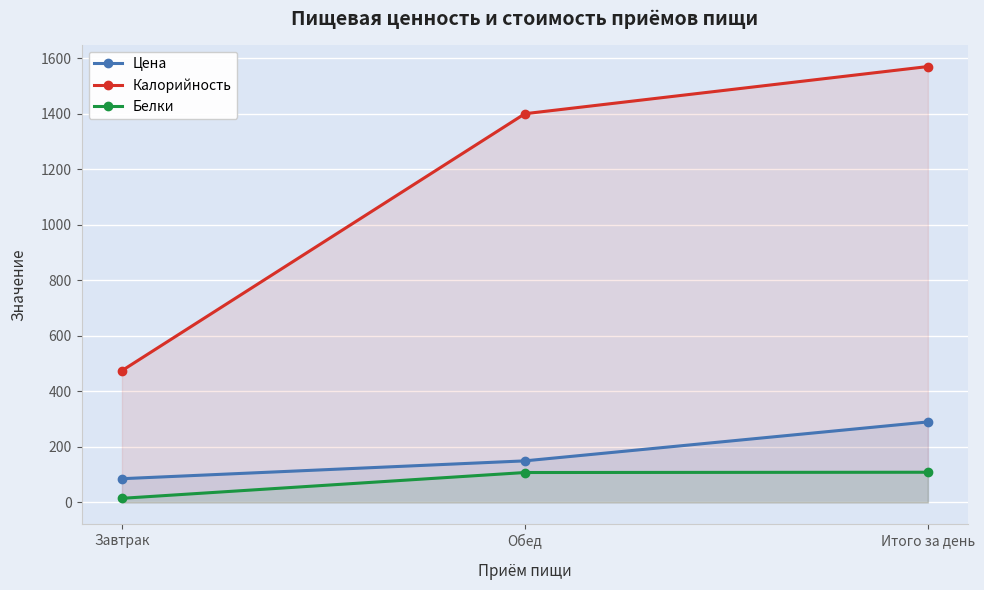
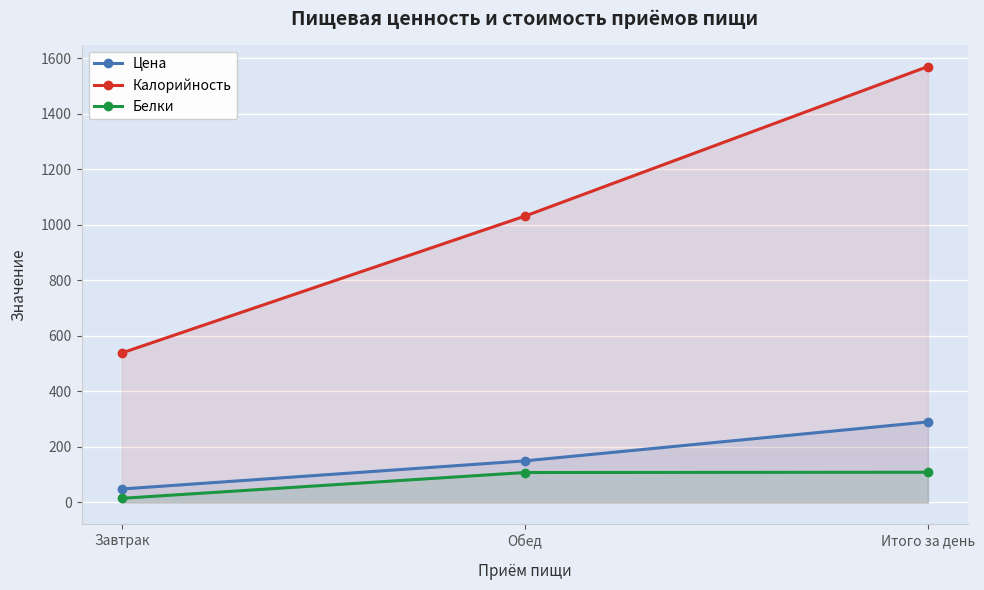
  {
    "Цена": {
-     "Завтрак": 90,
+     "Завтрак": 50,
      "Обед": 150,
      "Итого за день": 290
    },
    "Калорийность": {
-     "Завтрак": 480,
-     "Обед": 1400,
+     "Завтрак": 540,
+     "Обед": 1030,
      "Итого за день": 1570
    },
    "Белки": {
      "Завтрак": 20,
      "Обед": 110,
      "Итого за день": 110
    }
  }
